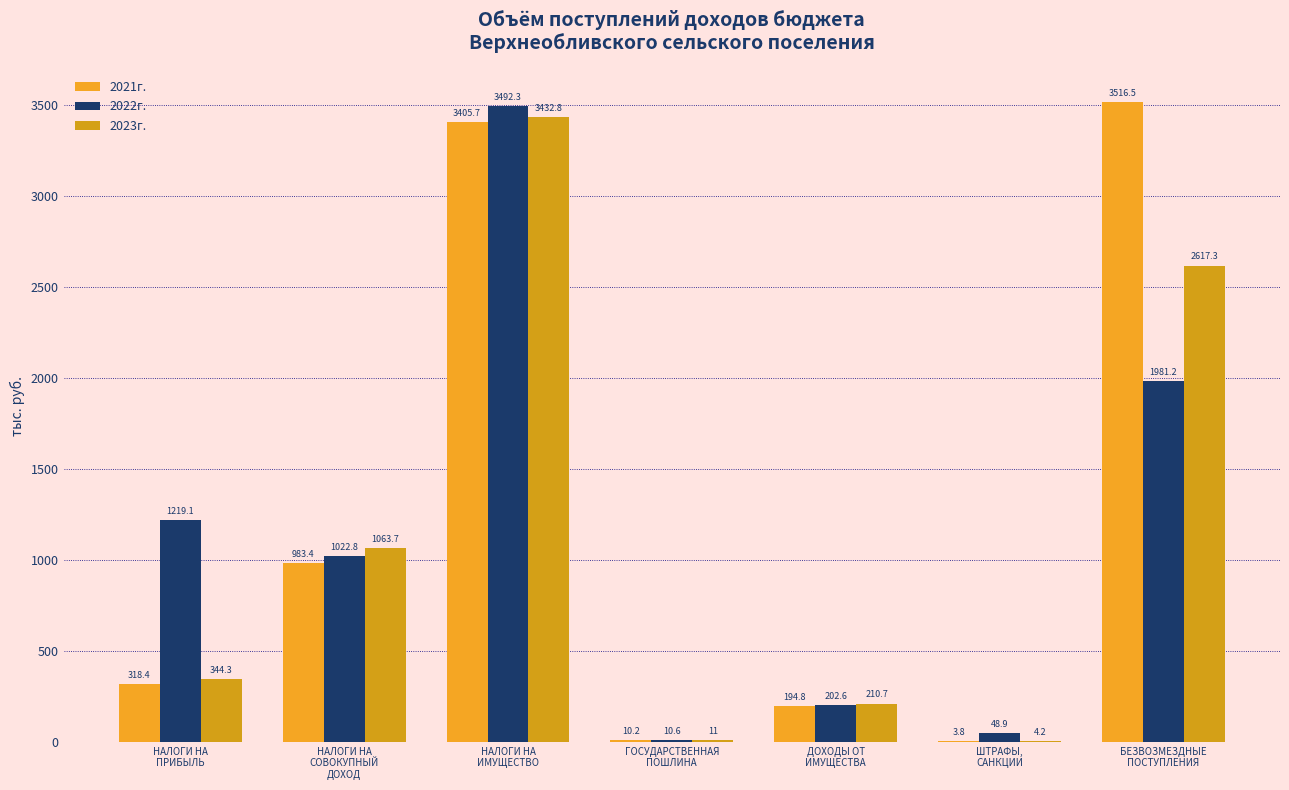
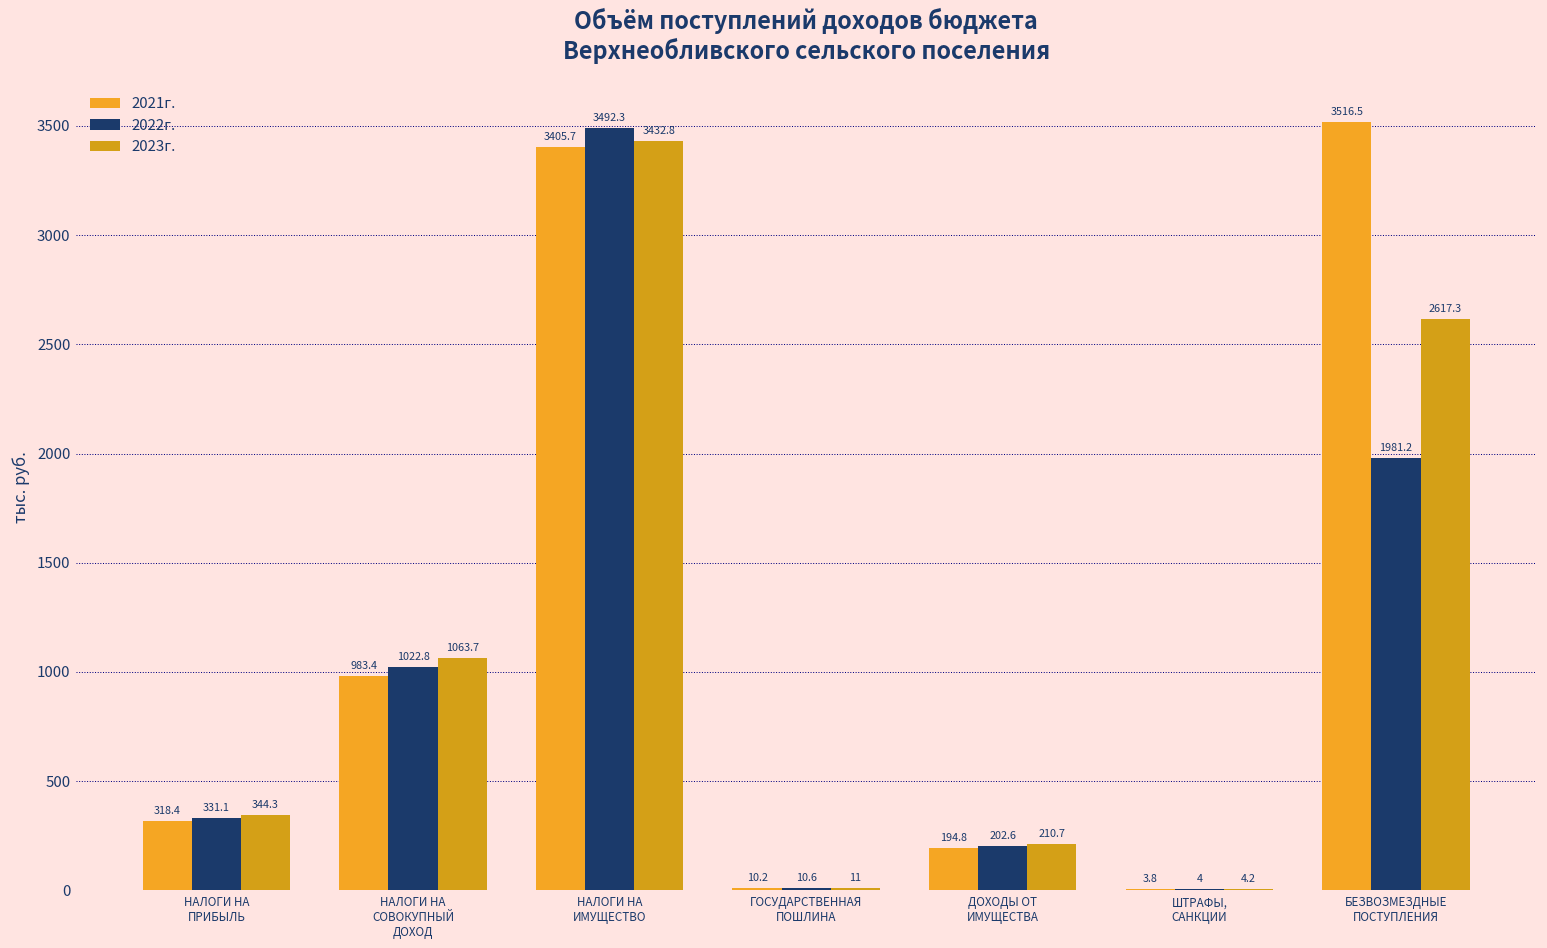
  {
    "2022г.": {
-     "НАЛОГИ НА ПРИБЫЛЬ": 1219.1,
+     "НАЛОГИ НА ПРИБЫЛЬ": 331.1,
      "НАЛОГИ НА СОВОКУПНЫЙ ДОХОД": 1022.8,
      "НАЛОГИ НА ИМУЩЕСТВО": 3492.3,
      "ГОСУДАРСТВЕННАЯ ПОШЛИНА": 10.6,
      "ДОХОДЫ ОТ ИМУЩЕСТВА": 202.6,
-     "ШТРАФЫ, САНКЦИИ": 48.9,
+     "ШТРАФЫ, САНКЦИИ": 4,
      "БЕЗВОЗМЕЗДНЫЕ ПОСТУПЛЕНИЯ": 1981.2
    }
  }
